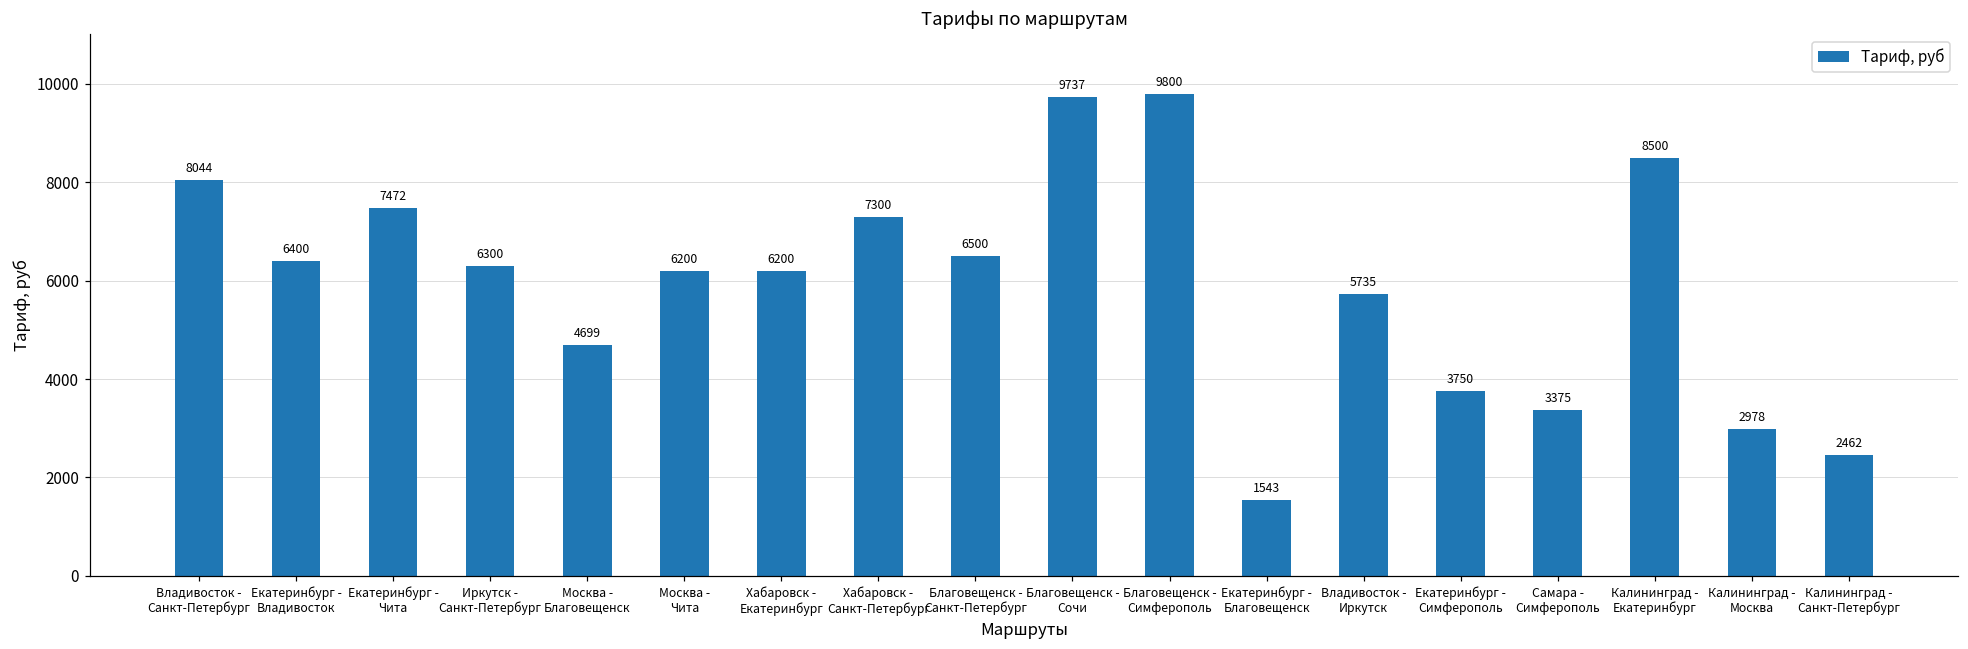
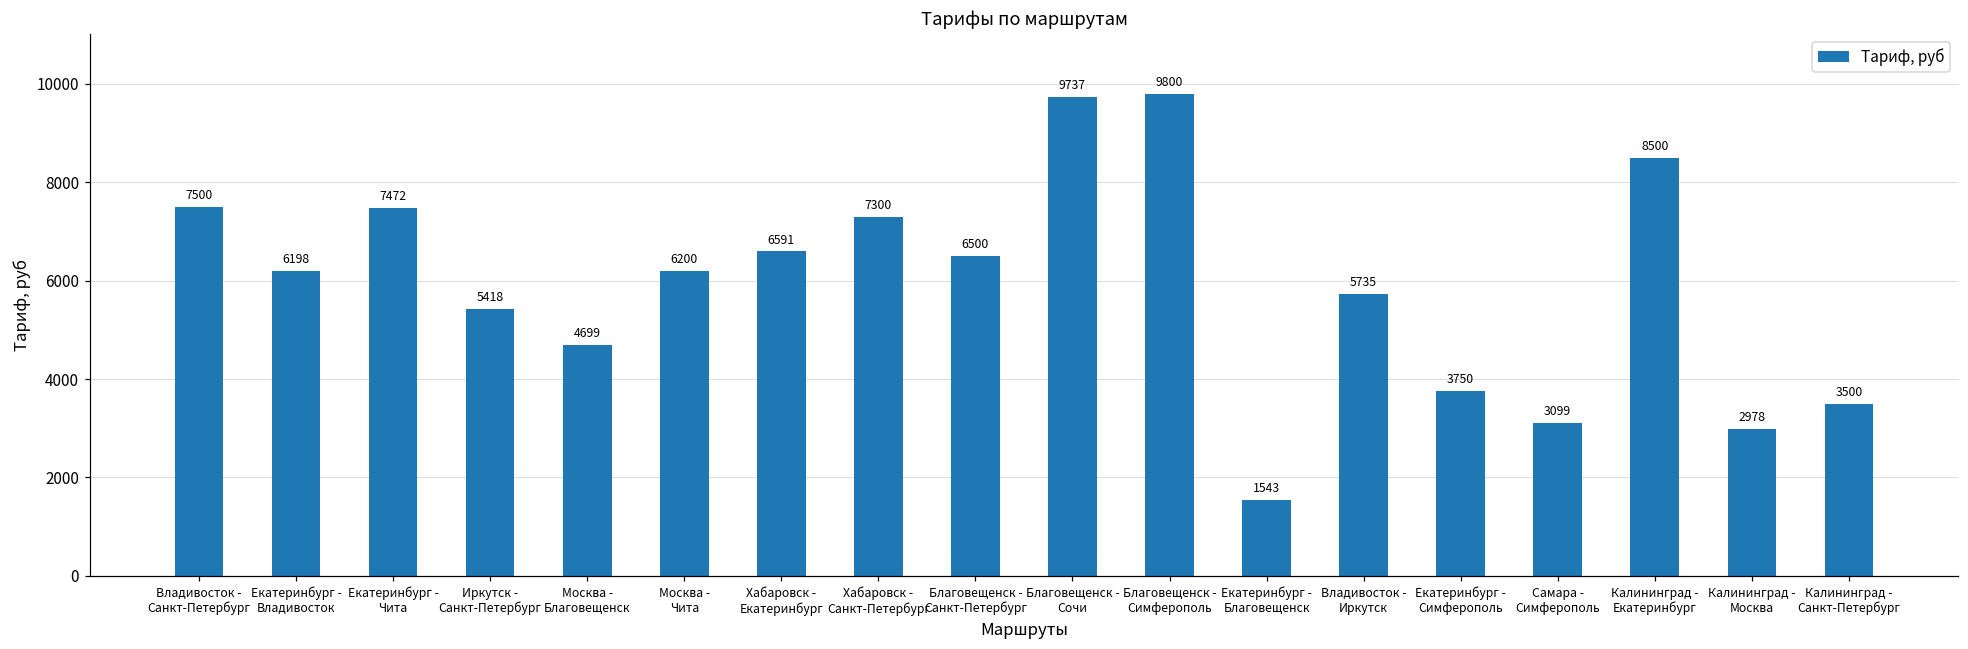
  {
-   "Владивосток - Санкт-Петербург": 8044,
-   "Екатеринбург - Владивосток": 6400,
+   "Владивосток - Санкт-Петербург": 7500,
+   "Екатеринбург - Владивосток": 6198,
    "Екатеринбург - Чита": 7472,
-   "Иркутск - Санкт-Петербург": 6300,
+   "Иркутск - Санкт-Петербург": 5418,
    "Москва - Благовещенск": 4699,
    "Москва - Чита": 6200,
-   "Хабаровск - Екатеринбург": 6200,
+   "Хабаровск - Екатеринбург": 6591,
    "Хабаровск - Санкт-Петербург": 7300,
    "Благовещенск - Санкт-Петербург": 6500,
    "Благовещенск - Сочи": 9737,
    "Благовещенск - Симферополь": 9800,
    "Екатеринбург - Благовещенск": 1543,
    "Владивосток - Иркутск": 5735,
    "Екатеринбург - Симферополь": 3750,
-   "Самара - Симферополь": 3375,
+   "Самара - Симферополь": 3099,
    "Калининград - Екатеринбург": 8500,
    "Калининград - Москва": 2978,
-   "Калининград - Санкт-Петербург": 2462
+   "Калининград - Санкт-Петербург": 3500
  }
